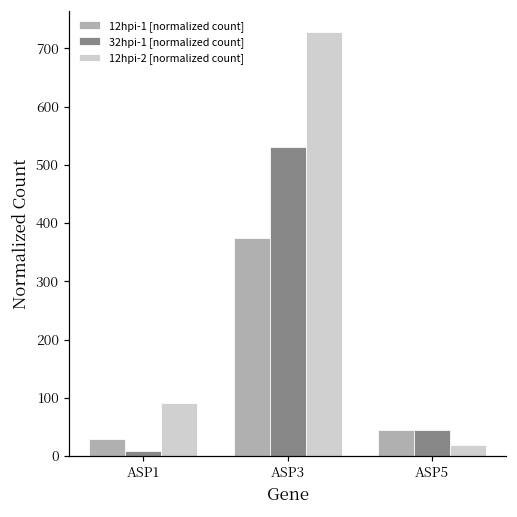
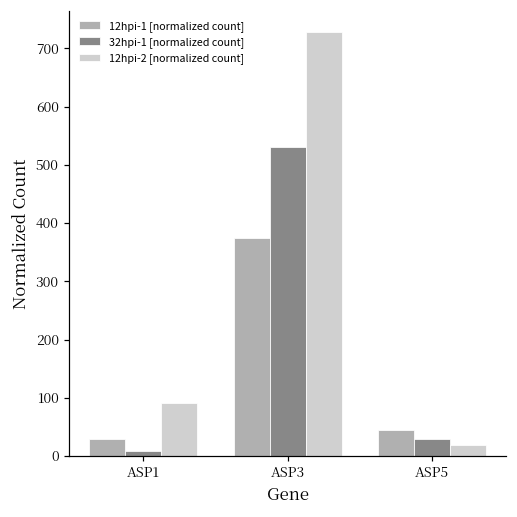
  {
    "32hpi-1 [normalized count]": {
      "ASP1": 10,
      "ASP3": 530,
-     "ASP5": 50
+     "ASP5": 30
    }
  }
